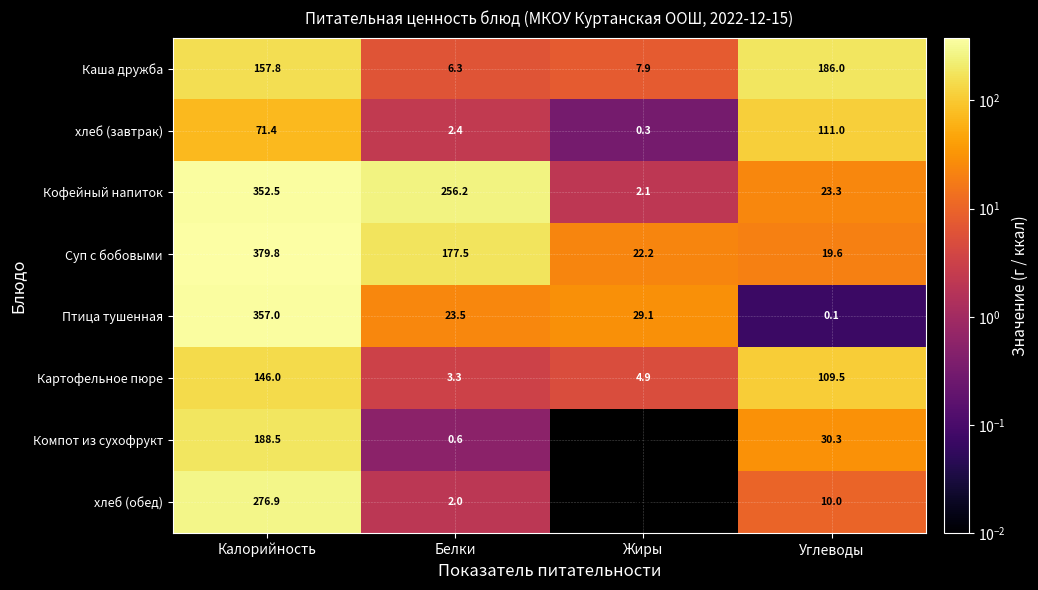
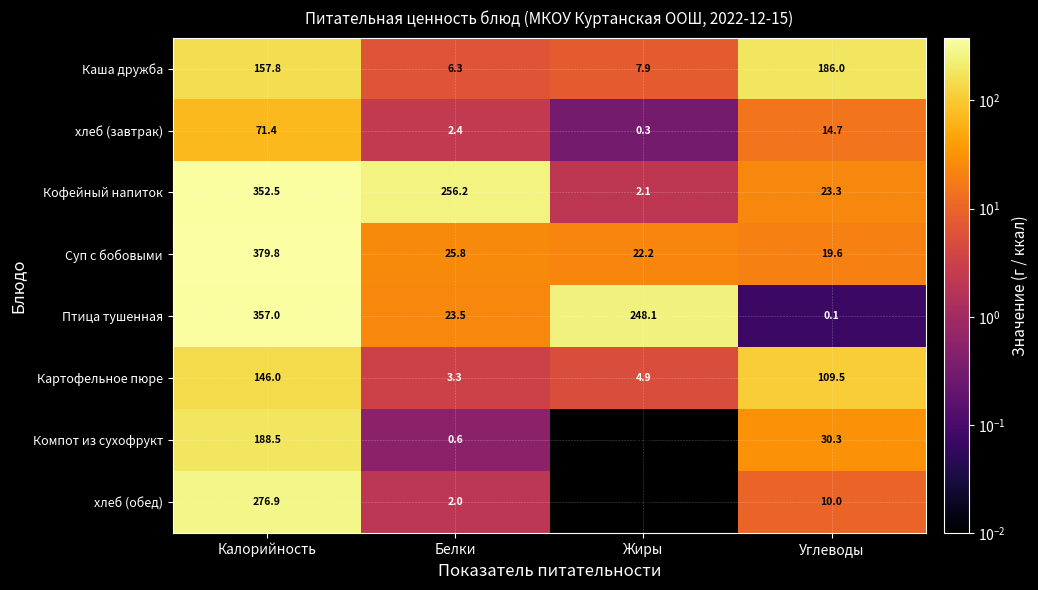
  {
    "Каша дружба": {
      "Калорийность": 157.8,
      "Белки": 6.3,
      "Жиры": 7.9,
      "Углеводы": 186.0
    },
    "хлеб (завтрак)": {
      "Калорийность": 71.4,
      "Белки": 2.4,
      "Жиры": 0.3,
-     "Углеводы": 111.0
+     "Углеводы": 14.7
    },
    "Кофейный напиток": {
      "Калорийность": 352.5,
      "Белки": 256.2,
      "Жиры": 2.1,
      "Углеводы": 23.3
    },
    "Суп с бобовыми": {
      "Калорийность": 379.8,
-     "Белки": 177.5,
+     "Белки": 25.8,
      "Жиры": 22.2,
      "Углеводы": 19.6
    },
    "Птица тушенная": {
      "Калорийность": 357.0,
      "Белки": 23.5,
-     "Жиры": 29.1,
+     "Жиры": 248.1,
      "Углеводы": 0.1
    },
    "Картофельное пюре": {
      "Калорийность": 146.0,
      "Белки": 3.3,
      "Жиры": 4.9,
      "Углеводы": 109.5
    },
    "Компот из сухофрукт": {
      "Калорийность": 188.5,
      "Белки": 0.6,
      "Углеводы": 30.3
    },
    "хлеб (обед)": {
      "Калорийность": 276.9,
      "Белки": 2.0,
      "Углеводы": 10.0
    }
  }
